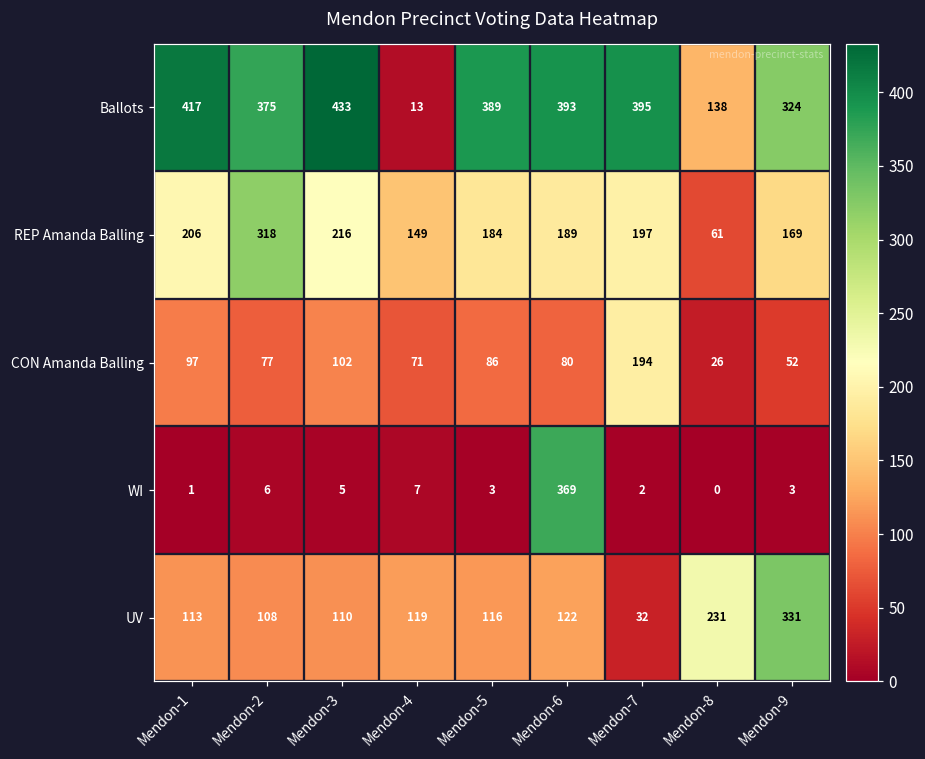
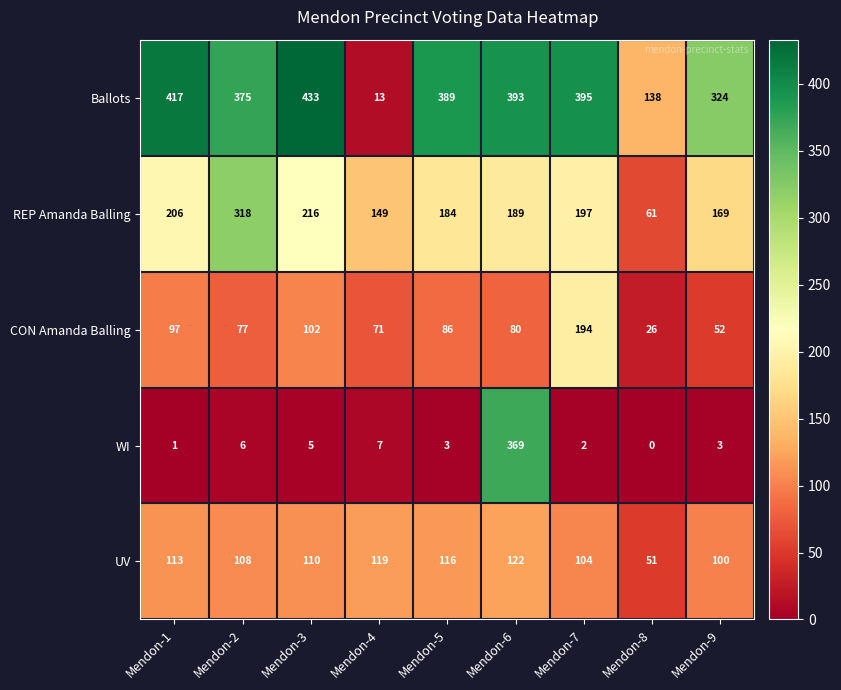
  {
    "Ballots": {
      "Mendon-1": 417,
      "Mendon-2": 375,
      "Mendon-3": 433,
      "Mendon-4": 13,
      "Mendon-5": 389,
      "Mendon-6": 393,
      "Mendon-7": 395,
      "Mendon-8": 138
    },
    "REP Amanda Balling": {
      "Mendon-1": 206,
      "Mendon-2": 318,
      "Mendon-3": 216,
      "Mendon-4": 149,
      "Mendon-5": 184,
      "Mendon-6": 189,
      "Mendon-7": 197,
      "Mendon-8": 61,
      "Mendon-9": 169
    },
    "CON Amanda Balling": {
      "Mendon-1": 97,
      "Mendon-2": 77,
      "Mendon-3": 102,
      "Mendon-4": 71,
      "Mendon-5": 86,
      "Mendon-6": 80,
      "Mendon-7": 194,
      "Mendon-8": 26,
      "Mendon-9": 52
    },
    "WI": {
      "Mendon-1": 1,
      "Mendon-2": 6,
      "Mendon-3": 5,
      "Mendon-4": 7,
      "Mendon-5": 3,
      "Mendon-6": 369,
      "Mendon-7": 2,
      "Mendon-8": 0,
      "Mendon-9": 3
    },
    "UV": {
      "Mendon-1": 113,
      "Mendon-2": 108,
      "Mendon-3": 110,
      "Mendon-4": 119,
      "Mendon-5": 116,
      "Mendon-6": 122,
-     "Mendon-7": 32,
-     "Mendon-8": 231,
-     "Mendon-9": 331
+     "Mendon-7": 104,
+     "Mendon-8": 51,
+     "Mendon-9": 100
    }
  }
